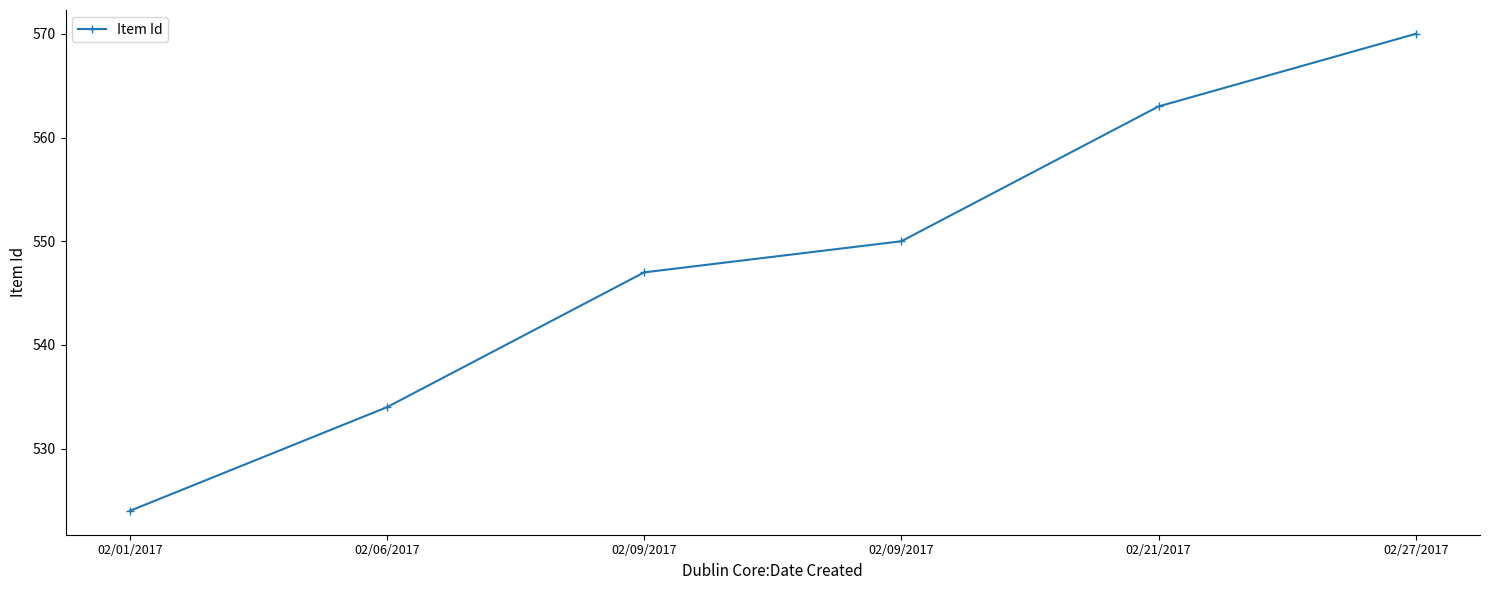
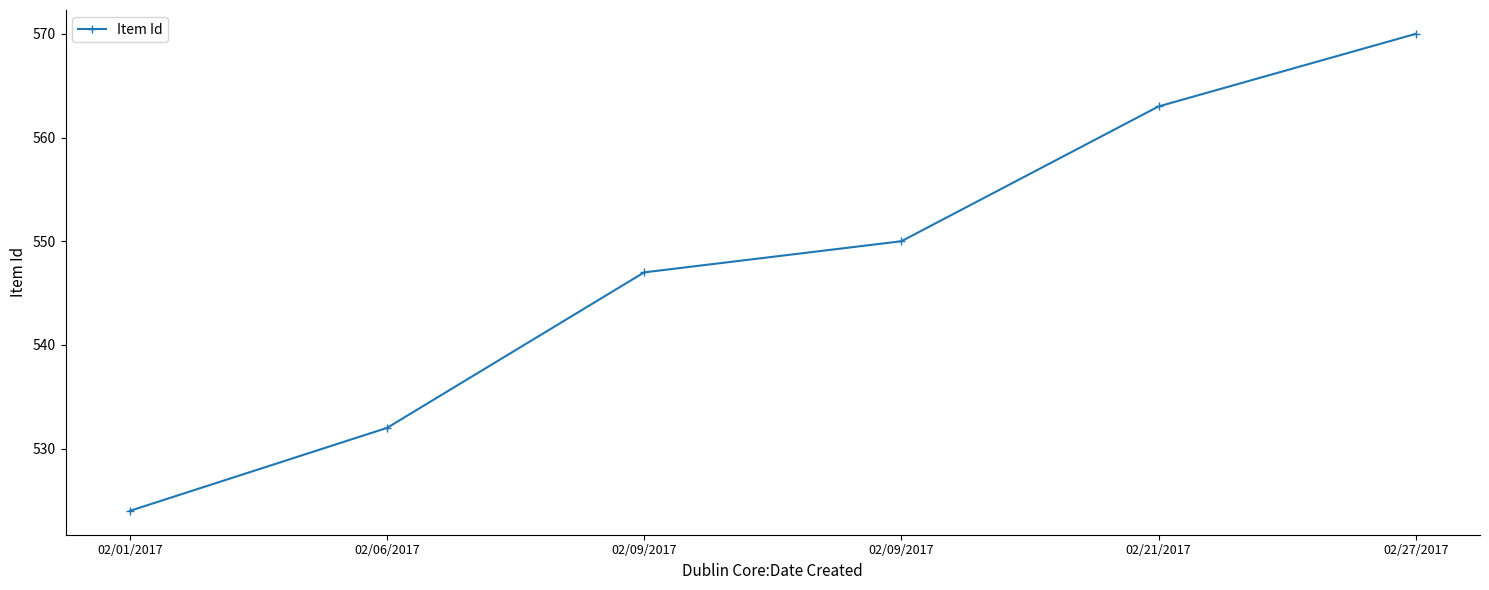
  {
    "02/01/2017": 524,
-   "02/06/2017": 534,
+   "02/06/2017": 532,
    "02/21/2017": 563,
    "02/27/2017": 570
  }
